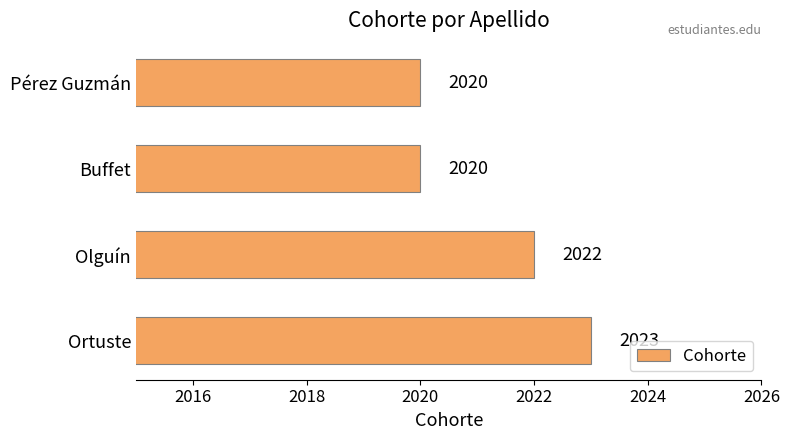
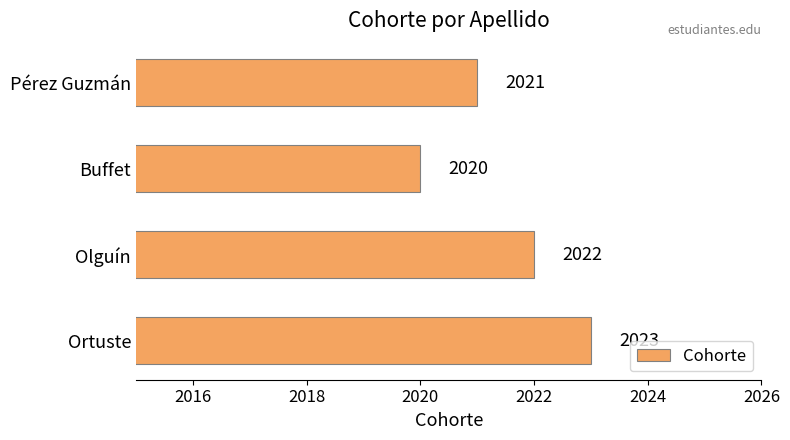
  {
-   "Pérez Guzmán": 2020
+   "Pérez Guzmán": 2021
  }
